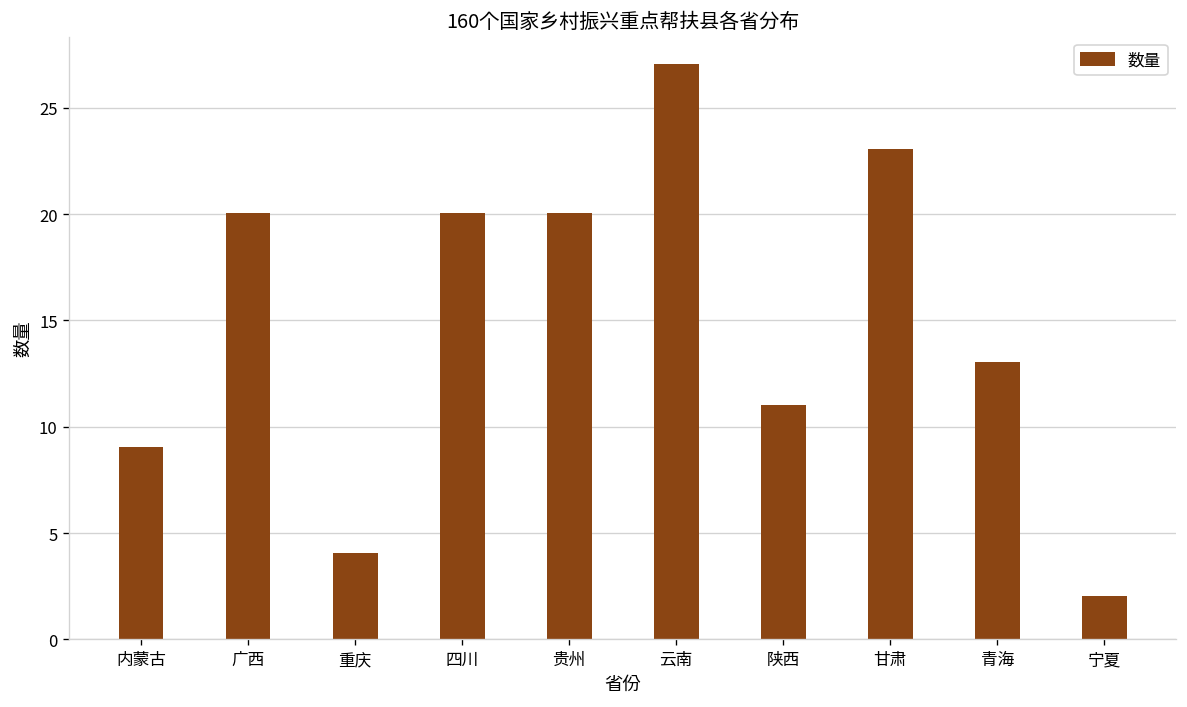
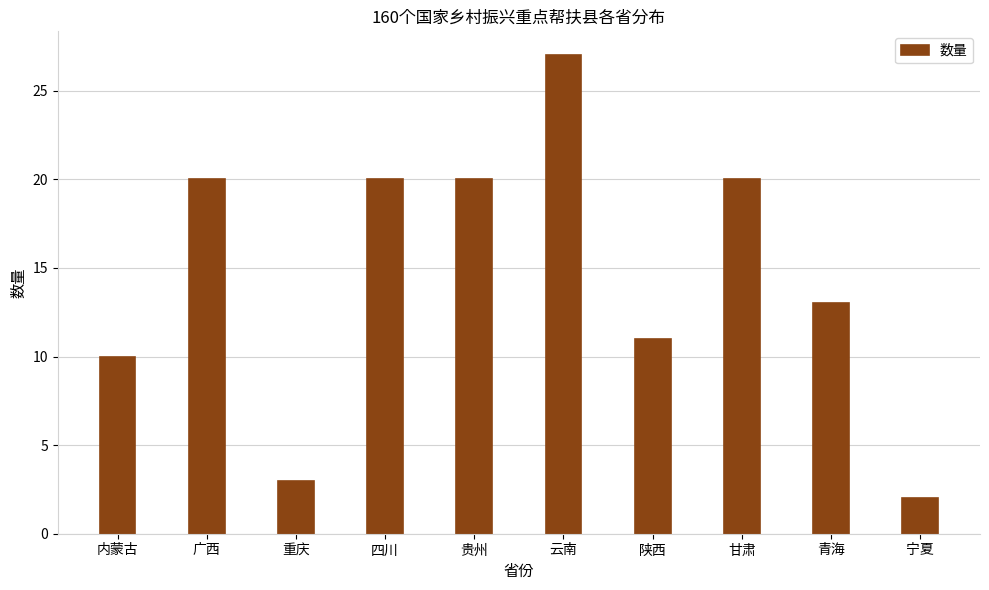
  {
-   "内蒙古": 9,
+   "内蒙古": 10,
    "广西": 20,
-   "重庆": 4,
+   "重庆": 3,
    "四川": 20,
    "贵州": 20,
    "云南": 27,
    "陕西": 11,
-   "甘肃": 23,
+   "甘肃": 20,
    "青海": 13,
    "宁夏": 2
  }
